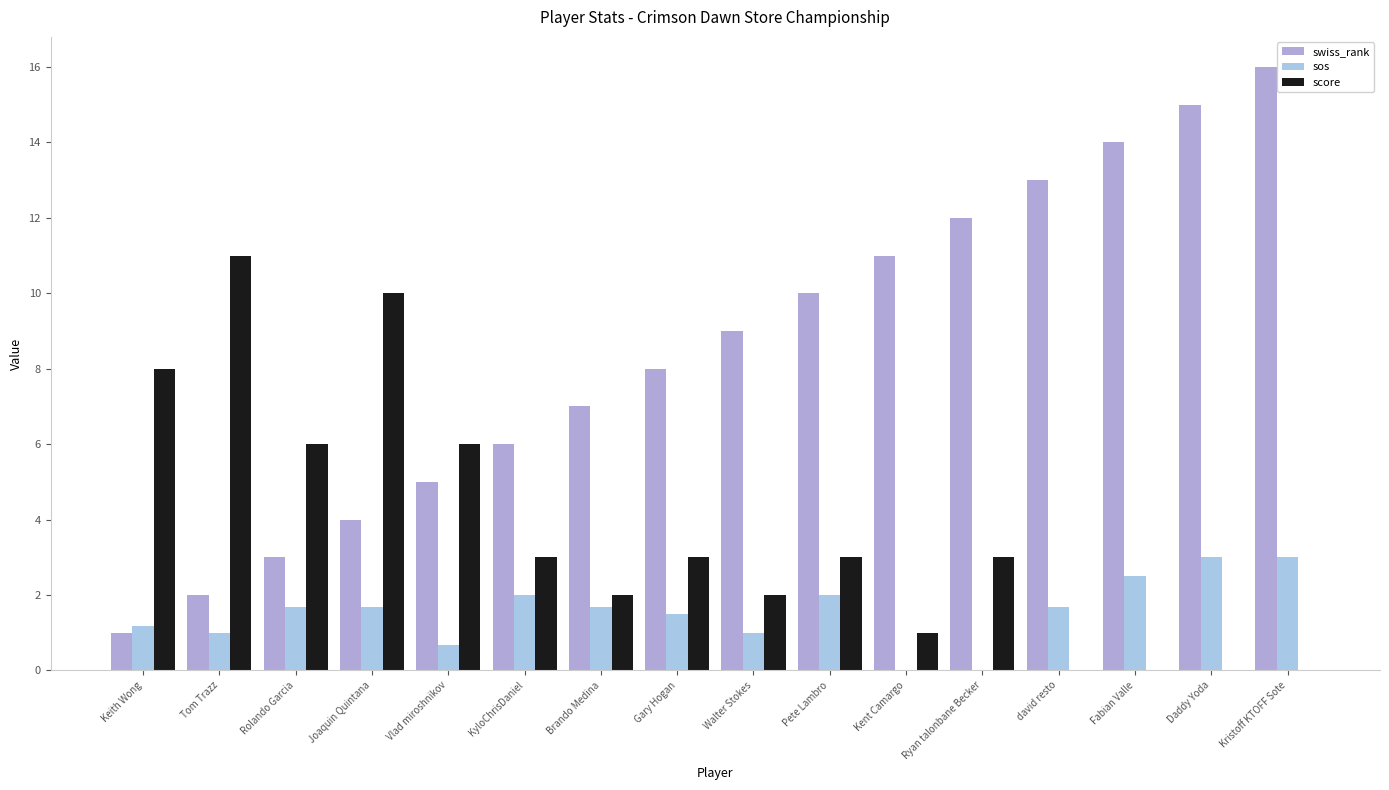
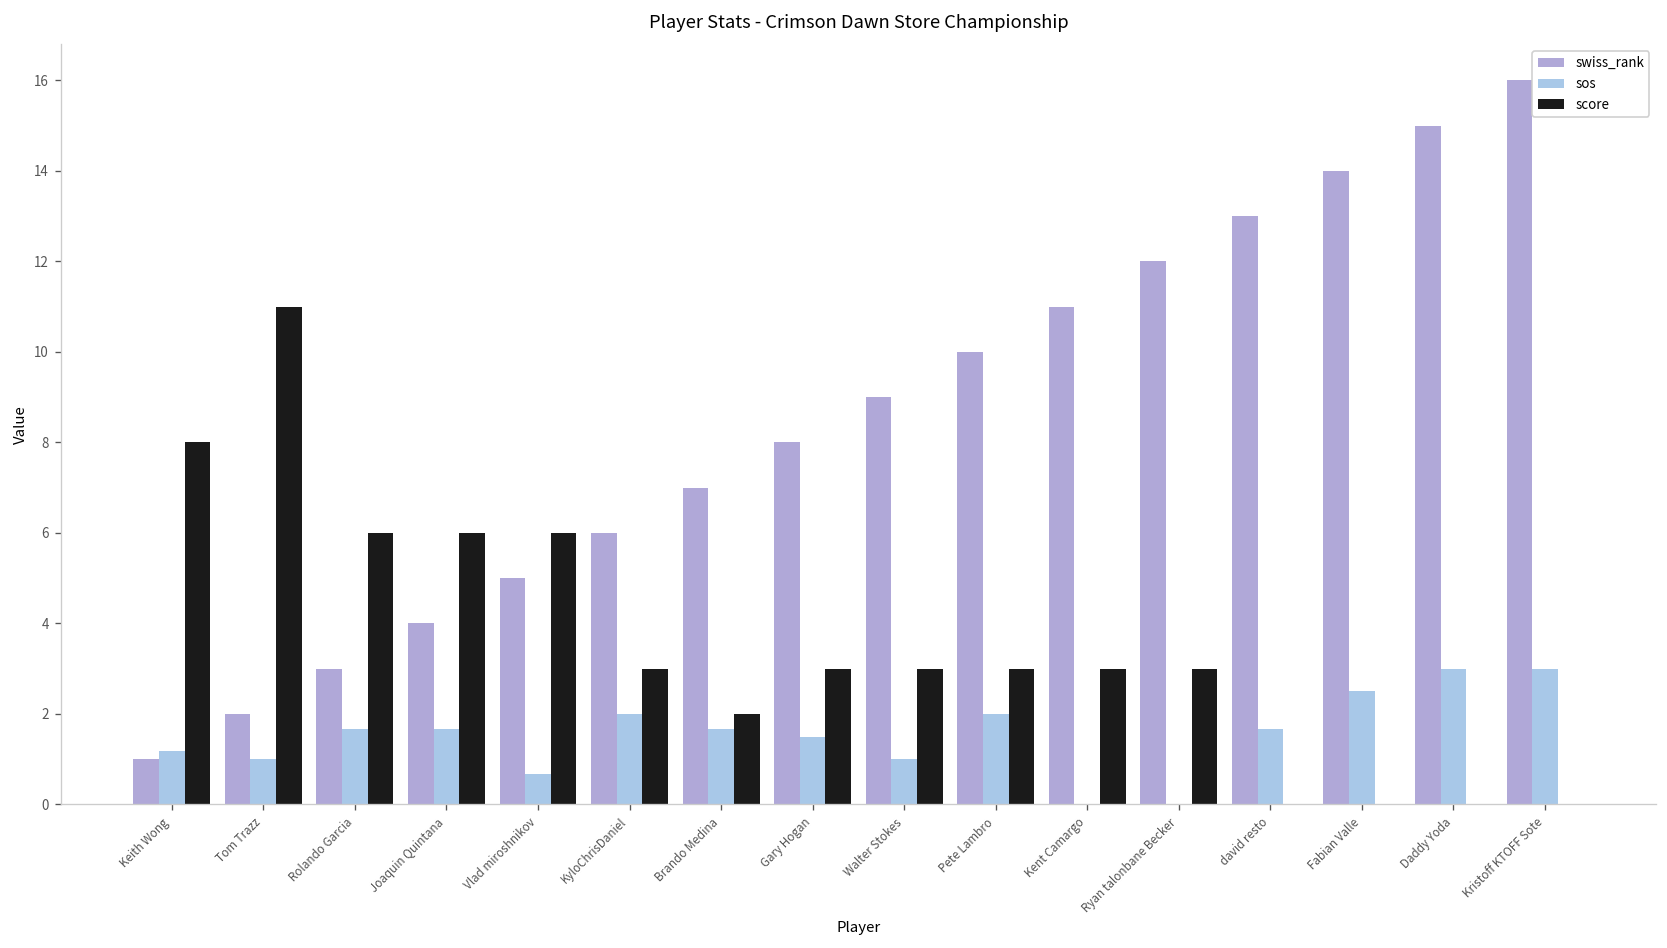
  {
    "score": {
      "Keith Wong": 8,
      "Tom Trazz": 11,
      "Rolando Garcia": 6,
-     "Joaquin Quintana": 10,
+     "Joaquin Quintana": 6,
      "Vlad miroshnikov": 6,
      "KyloChrisDaniel": 3,
      "Brando Medina": 2,
      "Gary Hogan": 3,
-     "Walter Stokes": 2,
+     "Walter Stokes": 3,
      "Pete Lambro": 3,
-     "Kent Camargo": 1,
+     "Kent Camargo": 3,
      "Ryan talonbane Becker": 3,
      "david resto": 0,
      "Fabian Valle": 0,
      "Daddy Yoda": 0,
      "Kristoff KTOFF Sote": 0
    }
  }
